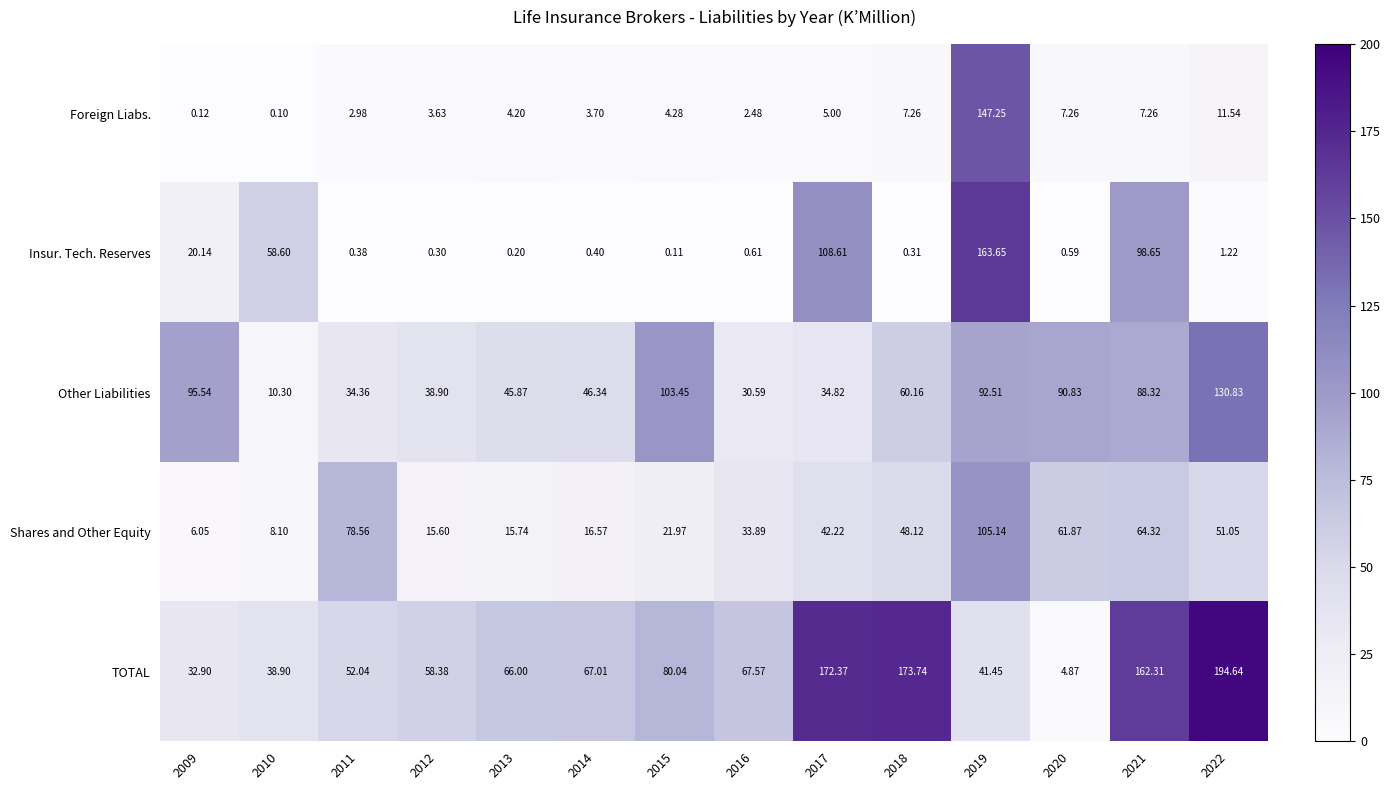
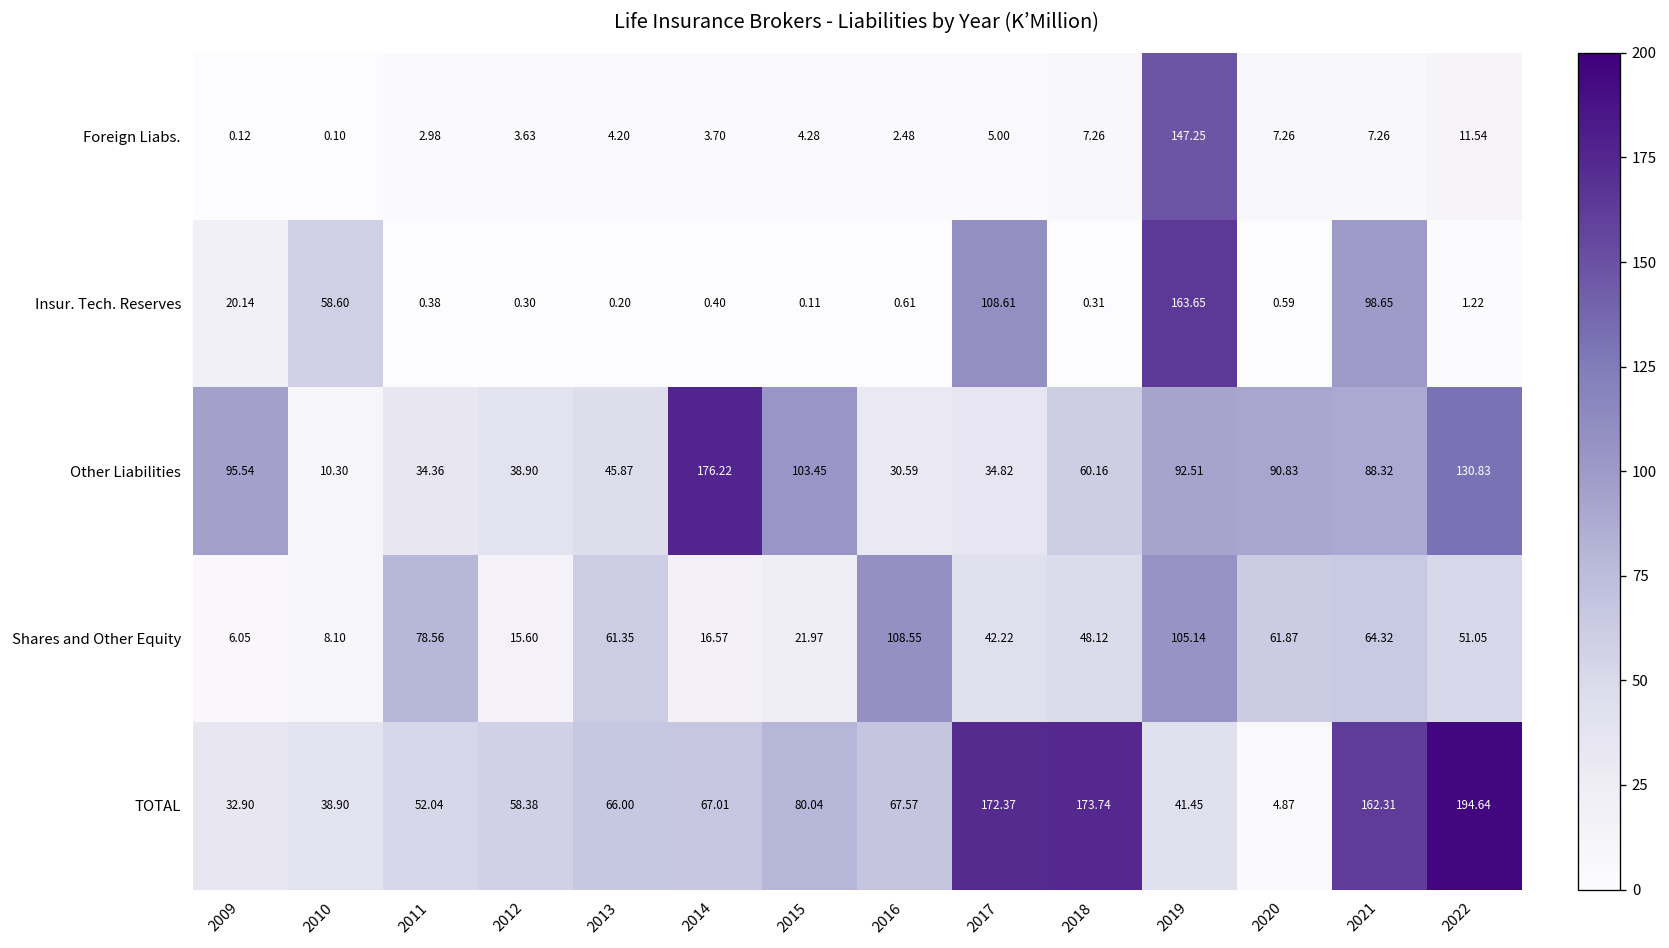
  {
    "Foreign Liabs.": {
      "2009": 0.12,
      "2010": 0.10,
      "2011": 2.98,
      "2012": 3.63,
      "2013": 4.20,
      "2014": 3.70,
      "2015": 4.28,
      "2016": 2.48,
      "2017": 5.00,
      "2018": 7.26,
      "2019": 147.25,
      "2020": 7.26,
      "2021": 7.26,
      "2022": 11.54
    },
    "Insur. Tech. Reserves": {
      "2009": 20.14,
      "2010": 58.60,
      "2011": 0.38,
      "2012": 0.30,
      "2013": 0.20,
      "2014": 0.40,
      "2015": 0.11,
      "2016": 0.61,
      "2017": 108.61,
      "2018": 0.31,
      "2019": 163.65,
      "2020": 0.59,
      "2021": 98.65,
      "2022": 1.22
    },
    "Other Liabilities": {
      "2009": 95.54,
      "2010": 10.30,
      "2011": 34.36,
      "2012": 38.90,
      "2013": 45.87,
-     "2014": 46.34,
+     "2014": 176.22,
      "2015": 103.45,
      "2016": 30.59,
      "2017": 34.82,
      "2018": 60.16,
      "2019": 92.51,
      "2020": 90.83,
      "2021": 88.32,
      "2022": 130.83
    },
    "Shares and Other Equity": {
      "2009": 6.05,
      "2010": 8.10,
      "2011": 78.56,
      "2012": 15.60,
-     "2013": 15.74,
+     "2013": 61.35,
      "2014": 16.57,
      "2015": 21.97,
-     "2016": 33.89,
+     "2016": 108.55,
      "2017": 42.22,
      "2018": 48.12,
      "2019": 105.14,
      "2020": 61.87,
      "2021": 64.32,
      "2022": 51.05
    },
    "TOTAL": {
      "2009": 32.90,
      "2010": 38.90,
      "2011": 52.04,
      "2012": 58.38,
      "2013": 66.00,
      "2014": 67.01,
      "2015": 80.04,
      "2016": 67.57,
      "2017": 172.37,
      "2018": 173.74,
      "2019": 41.45,
      "2020": 4.87,
      "2021": 162.31,
      "2022": 194.64
    }
  }
